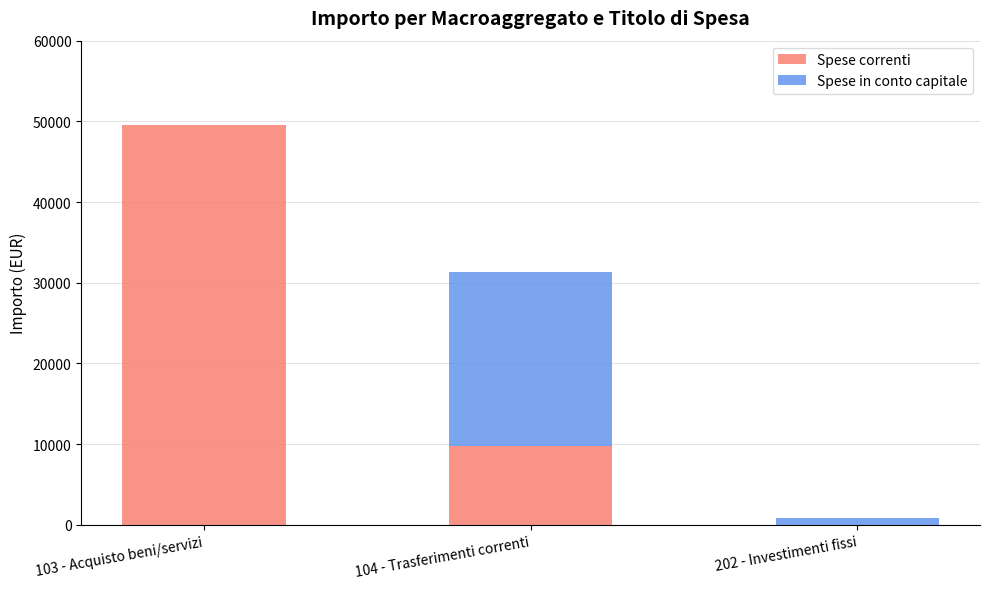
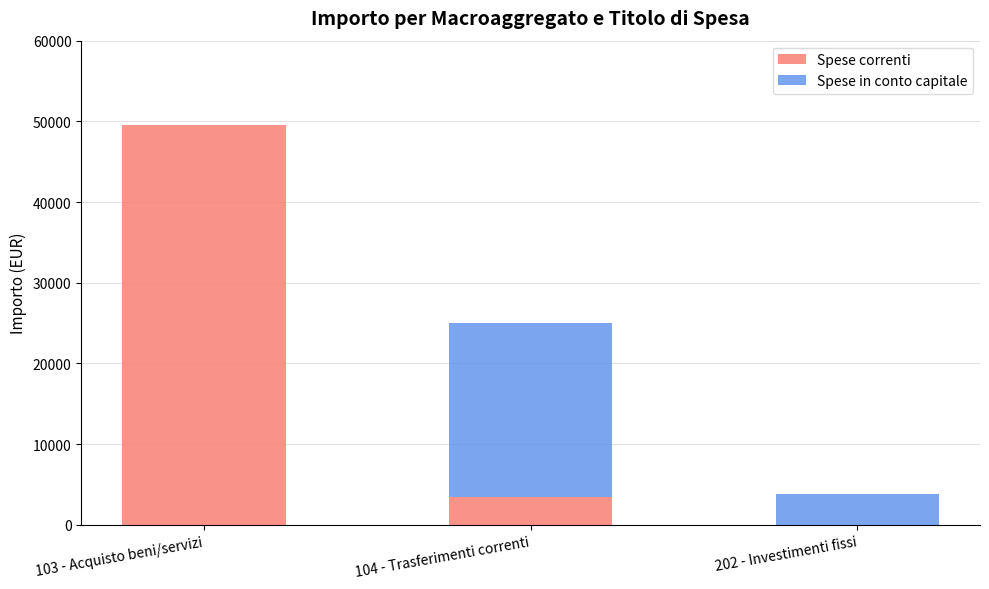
  {
    "Spese correnti": {
      "103 - Acquisto beni/servizi": 50000,
-     "104 - Trasferimenti correnti": 10000,
+     "104 - Trasferimenti correnti": 3000,
      "202 - Investimenti fissi": 0
    },
    "Spese in conto capitale": {
      "103 - Acquisto beni/servizi": 0,
      "104 - Trasferimenti correnti": 22000,
-     "202 - Investimenti fissi": 1000
+     "202 - Investimenti fissi": 4000
    }
  }
